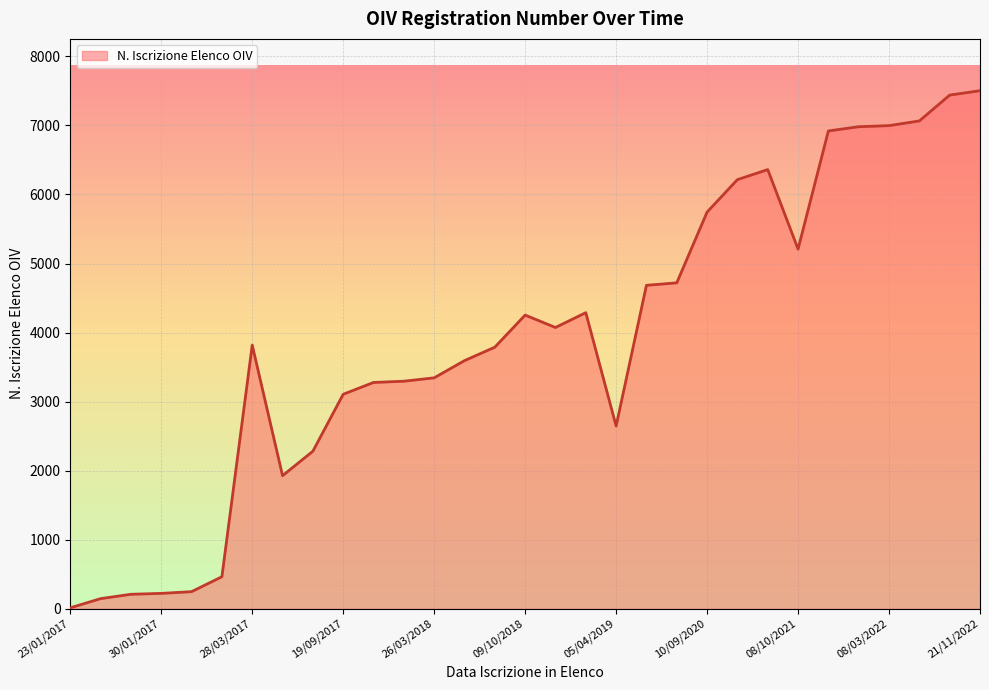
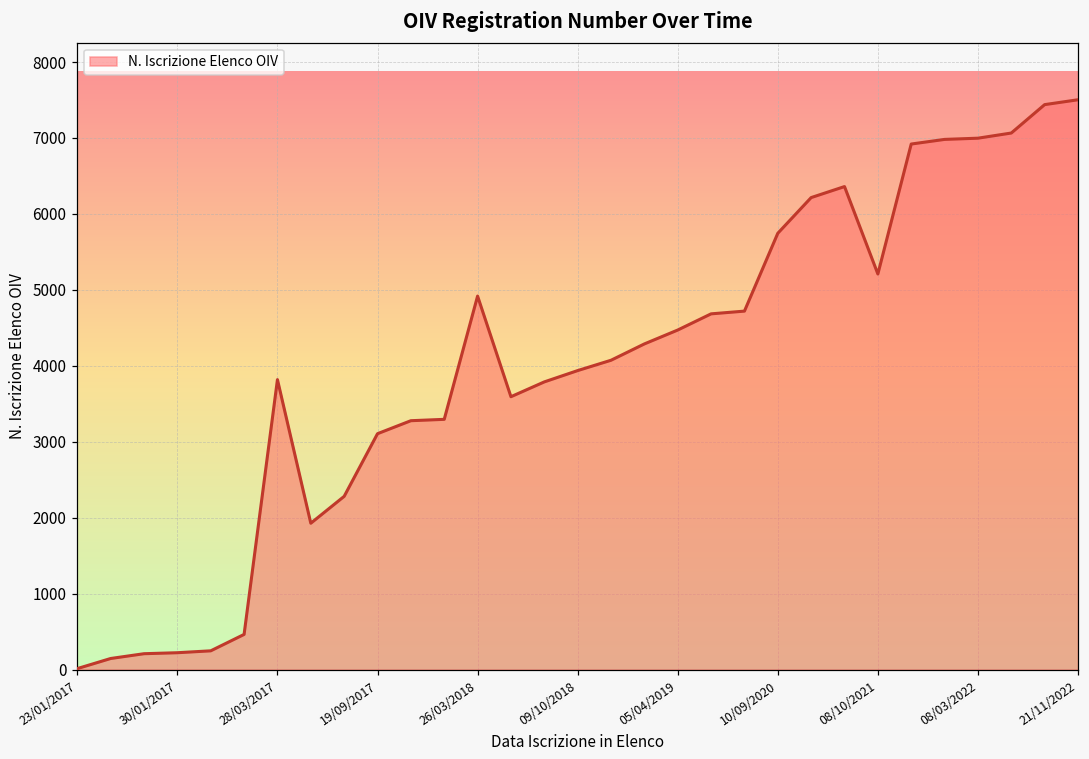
  {
    "23/01/2017": 0,
    "28/03/2017": 3800,
    "19/09/2017": 3100,
-   "26/03/2018": 3300,
-   "09/10/2018": 4300,
-   "05/04/2019": 2600,
+   "26/03/2018": 4900,
+   "09/10/2018": 3900,
+   "05/04/2019": 4500,
    "10/09/2020": 5700,
    "08/10/2021": 5200,
    "08/03/2022": 7000,
    "21/11/2022": 7500
  }
